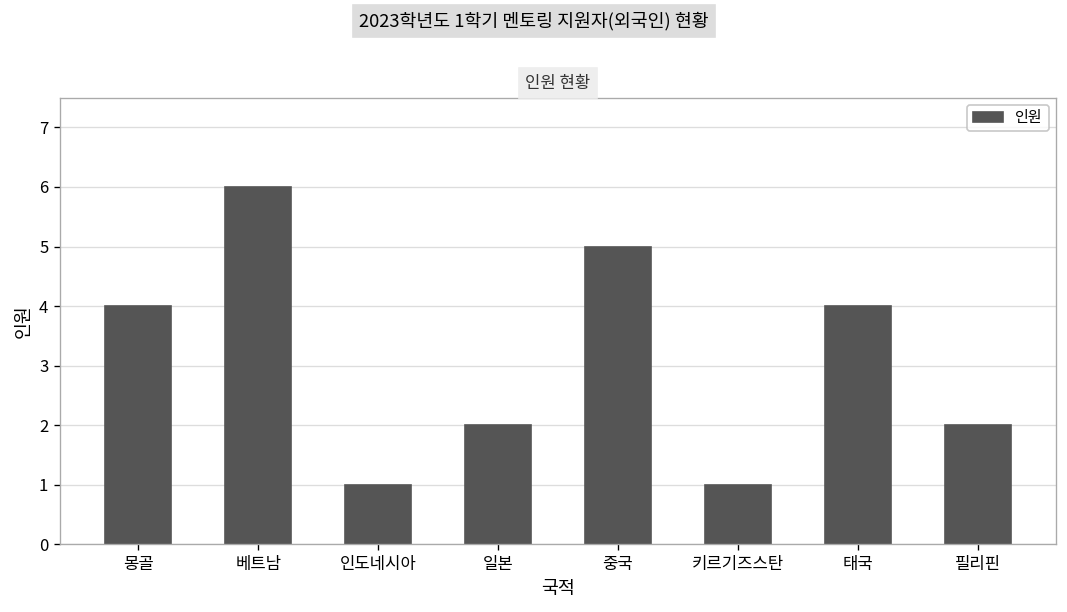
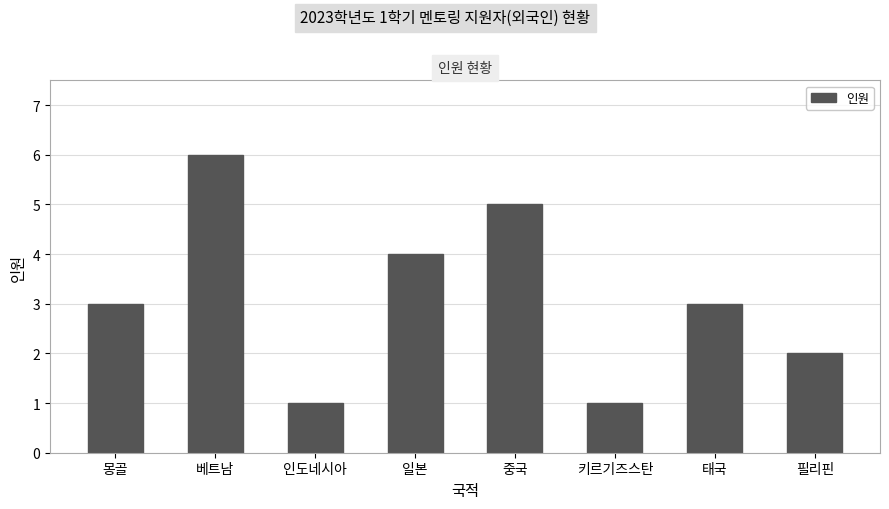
  {
-   "몽골": 4,
+   "몽골": 3,
    "베트남": 6,
    "인도네시아": 1,
-   "일본": 2,
+   "일본": 4,
    "중국": 5,
    "키르기즈스탄": 1,
-   "태국": 4,
+   "태국": 3,
    "필리핀": 2
  }
